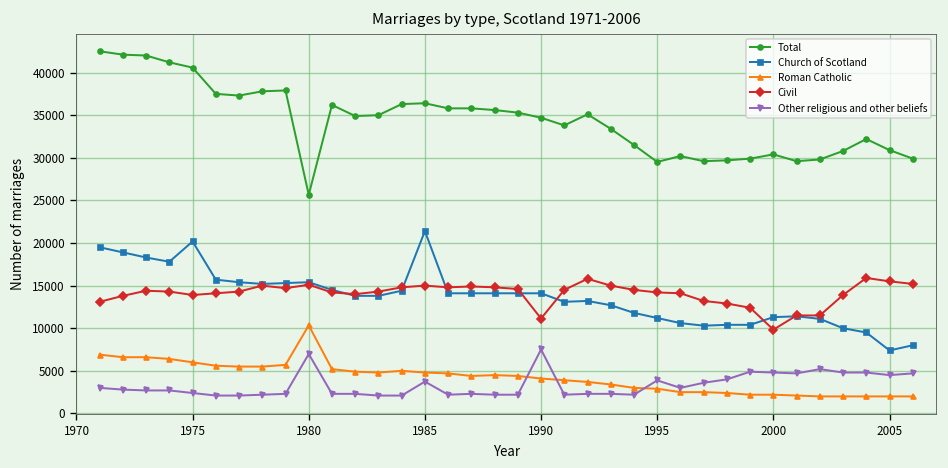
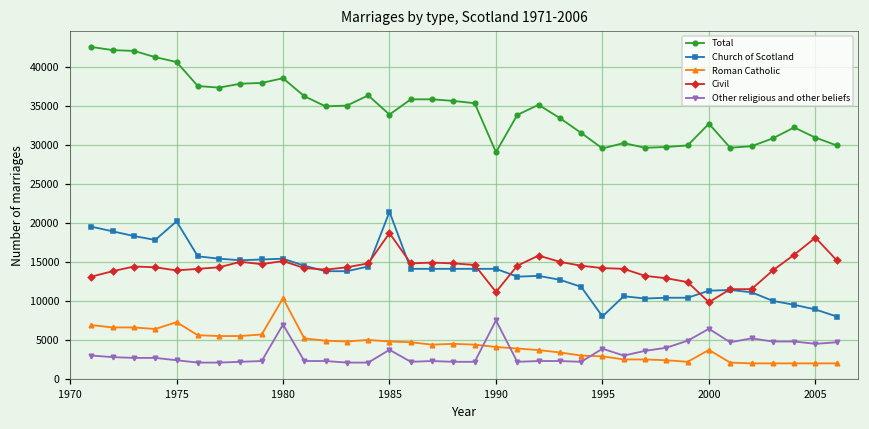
  {
    "Total": {
      "1975": 41000,
-     "1980": 26000,
-     "1985": 36000,
-     "1990": 35000,
+     "1980": 39000,
+     "1985": 34000,
+     "1990": 29000,
      "1995": 30000,
-     "2000": 30000,
+     "2000": 33000,
      "2005": 31000
    },
    "Church of Scotland": {
      "1975": 20000,
      "1985": 21000,
      "1990": 14000,
-     "1995": 11000,
+     "1995": 8000,
      "2000": 11000,
-     "2005": 7000
+     "2005": 9000
    },
    "Roman Catholic": {
-     "1975": 6000,
+     "1975": 7000,
      "1980": 10000,
      "1985": 5000,
      "1990": 4000,
      "1995": 3000,
-     "2000": 2000,
+     "2000": 4000,
      "2005": 2000
    },
    "Civil": {
      "1975": 14000,
-     "1985": 15000,
+     "1985": 19000,
      "1990": 11000,
      "1995": 14000,
      "2000": 10000,
-     "2005": 16000
+     "2005": 18000
    },
    "Other religious and other beliefs": {
      "1975": 2000,
      "1980": 7000,
      "1985": 4000,
      "1990": 8000,
      "1995": 4000,
-     "2000": 5000,
+     "2000": 6000,
      "2005": 5000
    }
  }
